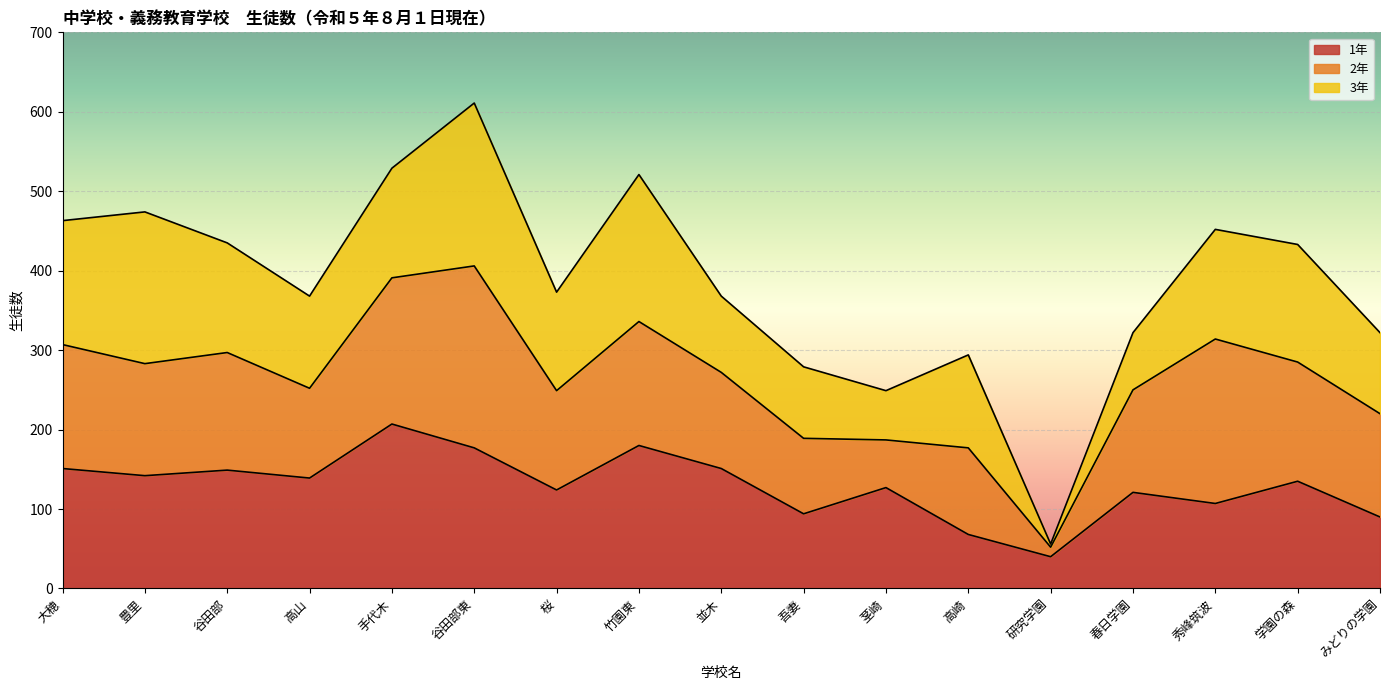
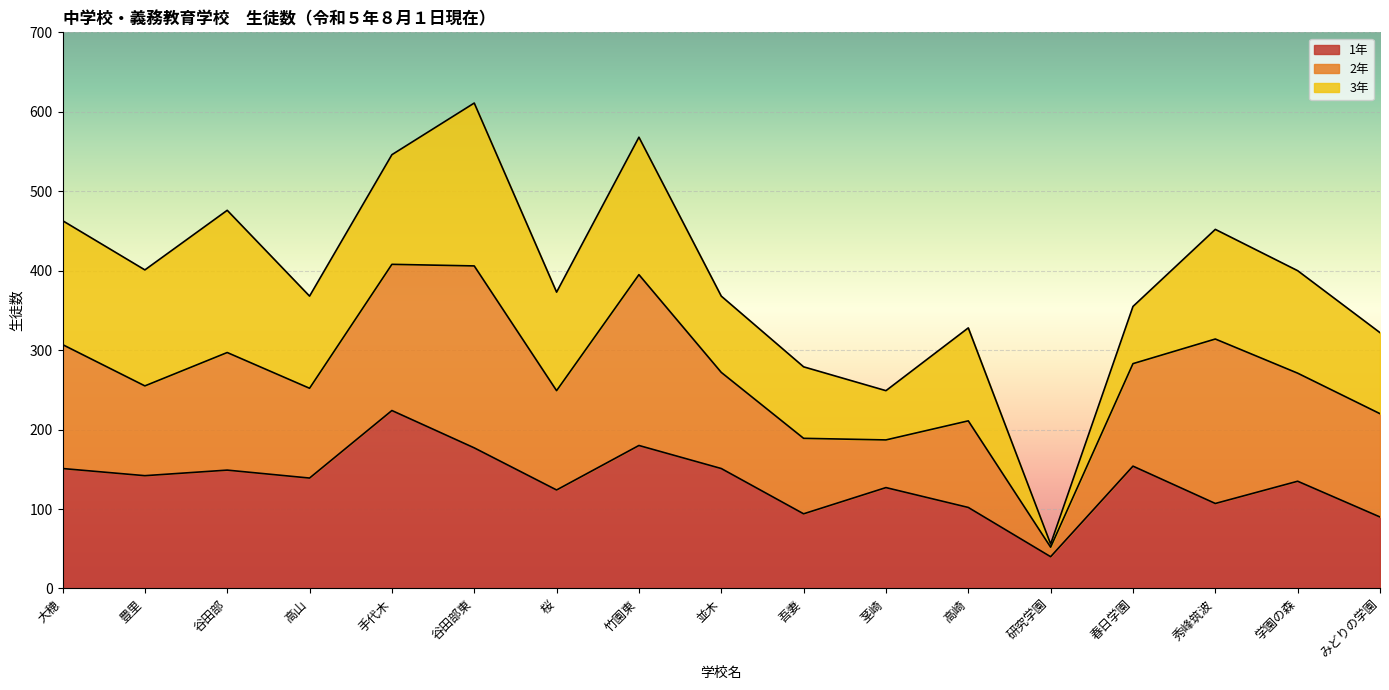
  {
    "1年": {
      "大穂": 150,
      "豊里": 140,
      "谷田部": 150,
      "高山": 140,
-     "手代木": 210,
+     "手代木": 220,
      "谷田部東": 180,
      "桜": 120,
      "竹園東": 180,
      "並木": 150,
      "吾妻": 90,
      "茎崎": 130,
-     "高崎": 70,
+     "高崎": 100,
      "研究学園": 40,
-     "春日学園": 120,
+     "春日学園": 150,
      "秀峰筑波": 110,
      "学園の森": 140,
      "みどりの学園": 90
    },
    "2年": {
      "大穂": 160,
-     "豊里": 140,
+     "豊里": 110,
      "谷田部": 150,
      "高山": 110,
      "手代木": 180,
      "谷田部東": 230,
      "桜": 130,
-     "竹園東": 160,
+     "竹園東": 220,
      "並木": 120,
      "吾妻": 100,
      "茎崎": 60,
      "高崎": 110,
      "研究学園": 10,
      "春日学園": 130,
      "秀峰筑波": 210,
-     "学園の森": 150,
+     "学園の森": 140,
      "みどりの学園": 130
    },
    "3年": {
      "大穂": 160,
-     "豊里": 190,
-     "谷田部": 140,
+     "豊里": 150,
+     "谷田部": 180,
      "高山": 120,
      "手代木": 140,
      "谷田部東": 210,
      "桜": 120,
-     "竹園東": 190,
+     "竹園東": 170,
      "並木": 100,
      "吾妻": 90,
      "茎崎": 60,
      "高崎": 120,
      "研究学園": 0,
      "春日学園": 70,
      "秀峰筑波": 140,
-     "学園の森": 150,
+     "学園の森": 130,
      "みどりの学園": 100
    }
  }
